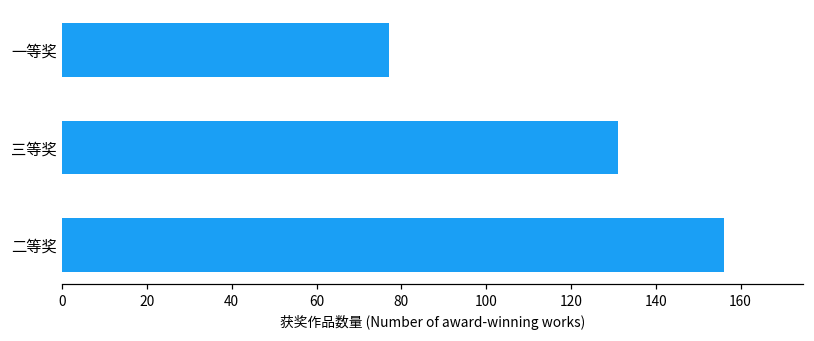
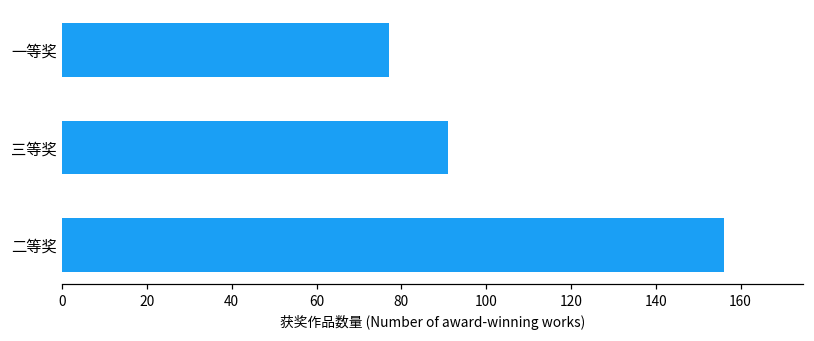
  {
    "一等奖": 77,
-   "三等奖": 131,
+   "三等奖": 91,
    "二等奖": 156
  }
